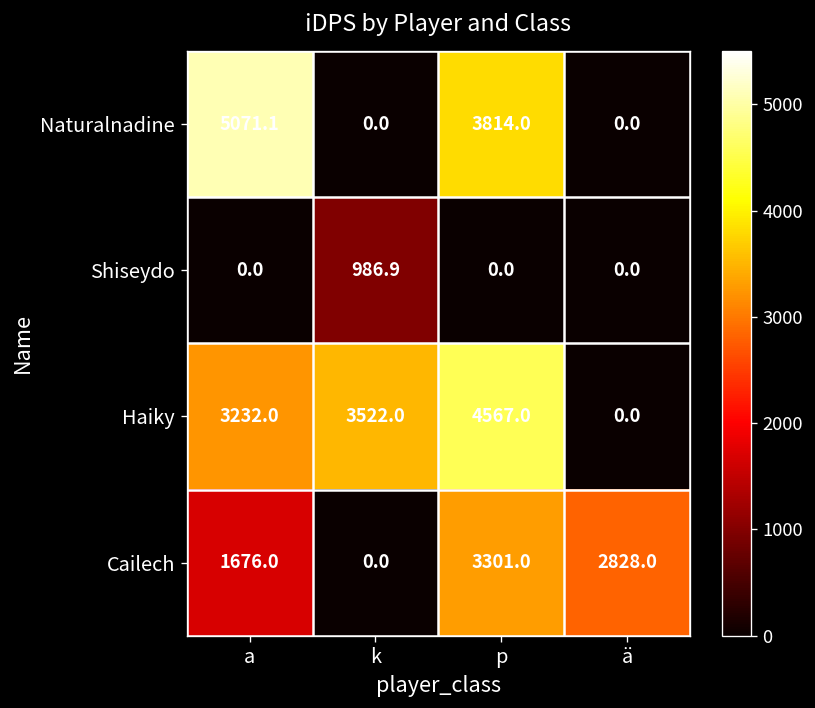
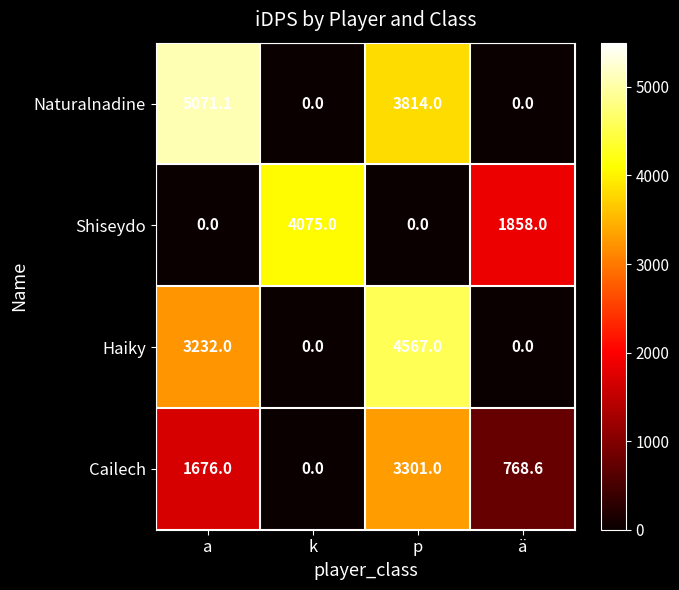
  {
    "Naturalnadine": {
      "a": 5071.1,
      "k": 0.0,
      "p": 3814.0,
      "ä": 0.0
    },
    "Shiseydo": {
      "a": 0.0,
-     "k": 986.9,
+     "k": 4075.0,
      "p": 0.0,
-     "ä": 0.0
+     "ä": 1858.0
    },
    "Haiky": {
      "a": 3232.0,
-     "k": 3522.0,
+     "k": 0.0,
      "p": 4567.0,
      "ä": 0.0
    },
    "Cailech": {
      "a": 1676.0,
      "k": 0.0,
      "p": 3301.0,
-     "ä": 2828.0
+     "ä": 768.6
    }
  }
